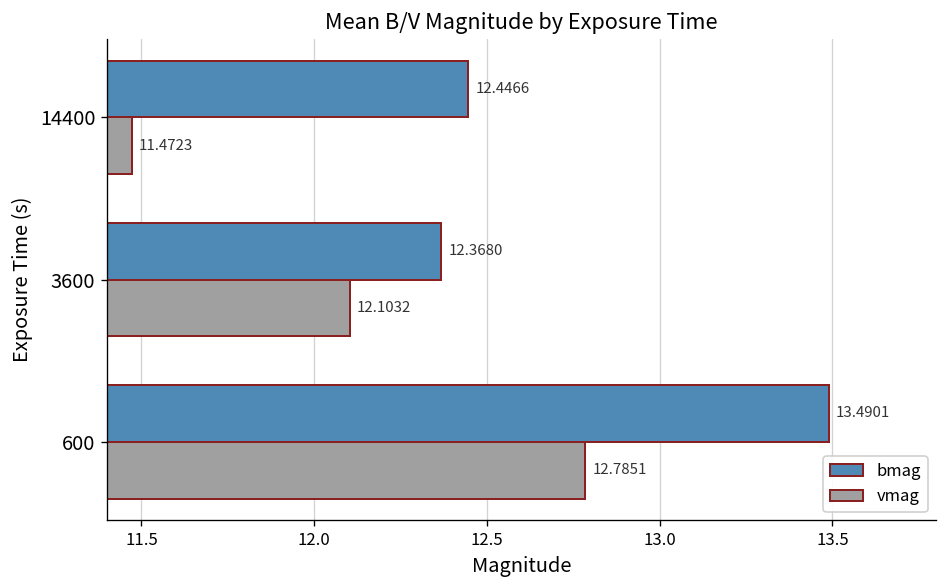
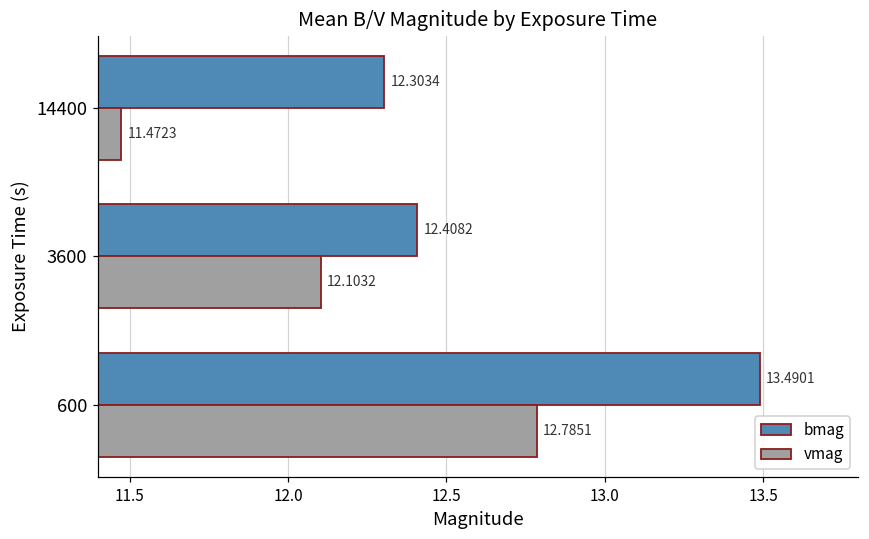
  {
    "bmag": {
-     "14400": 12.4466,
-     "3600": 12.3680,
+     "14400": 12.3034,
+     "3600": 12.4082,
      "600": 13.4901
    },
    "vmag": {
      "14400": 11.4723,
      "3600": 12.1032,
      "600": 12.7851
    }
  }
